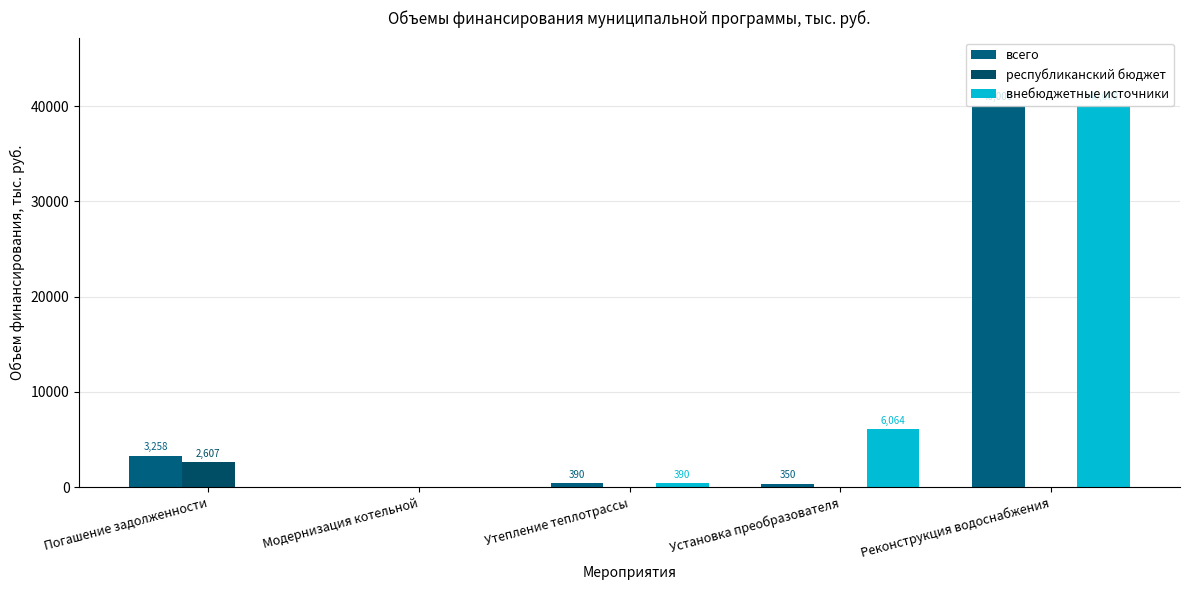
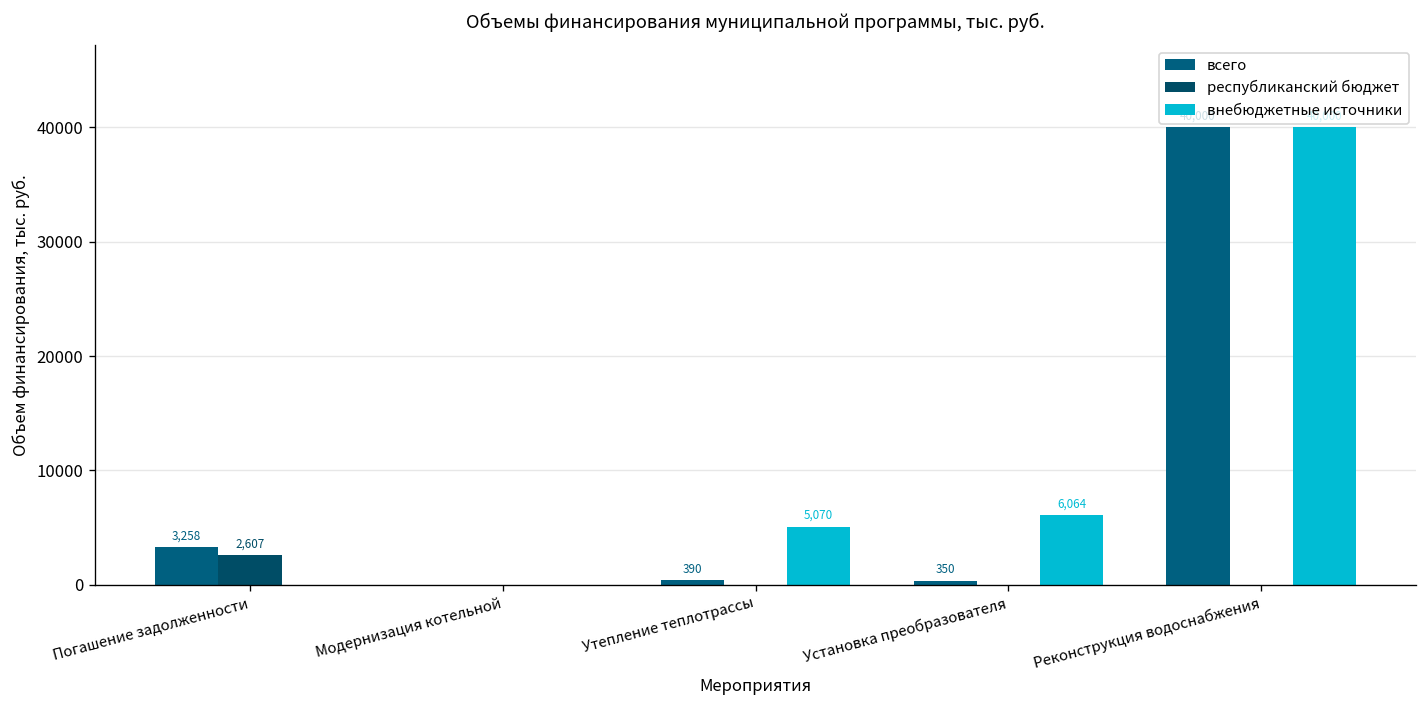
  {
    "внебюджетные источники": {
-     "Утепление теплотрассы": "390",
+     "Утепление теплотрассы": "5,070",
      "Установка преобразователя": "6,064"
    }
  }
